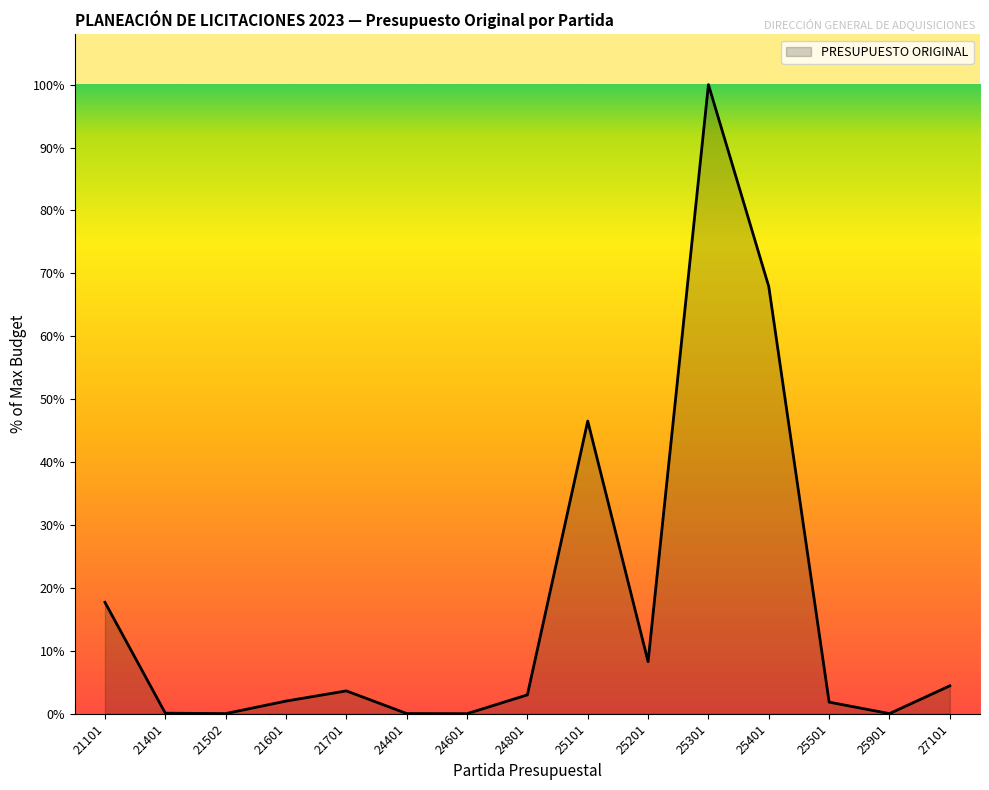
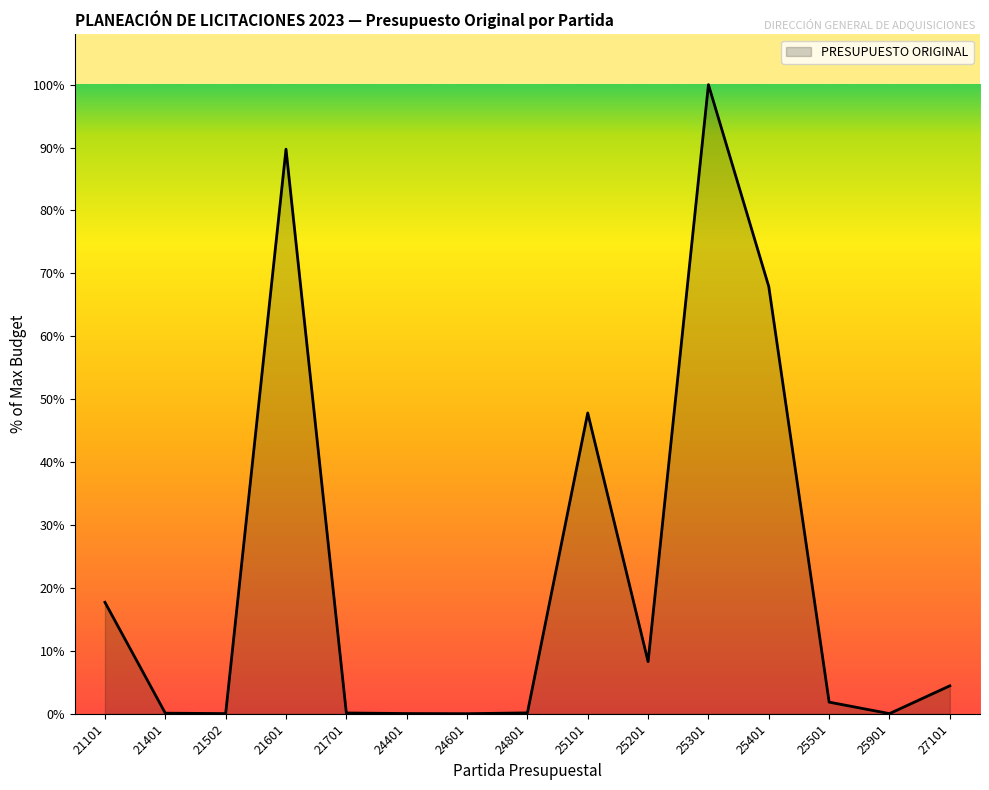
  {
    "21101": "18%",
    "21401": "0%",
    "21502": "0%",
-   "21601": "2%",
-   "21701": "4%",
+   "21601": "90%",
+   "21701": "0%",
    "24401": "0%",
    "24601": "0%",
-   "24801": "3%",
-   "25101": "47%",
+   "24801": "0%",
+   "25101": "48%",
    "25201": "8%",
    "25301": "100%",
    "25401": "68%",
    "25501": "2%",
    "25901": "0%",
    "27101": "4%"
  }
